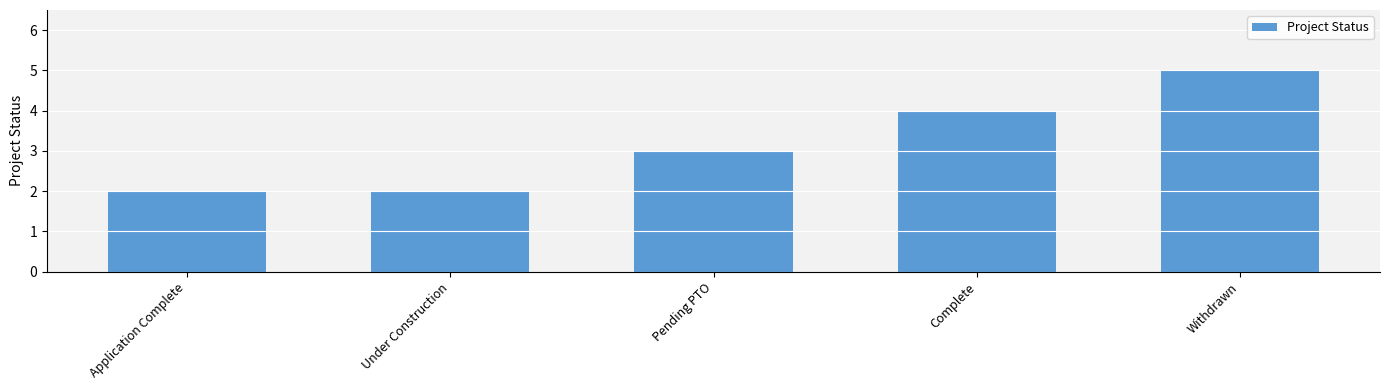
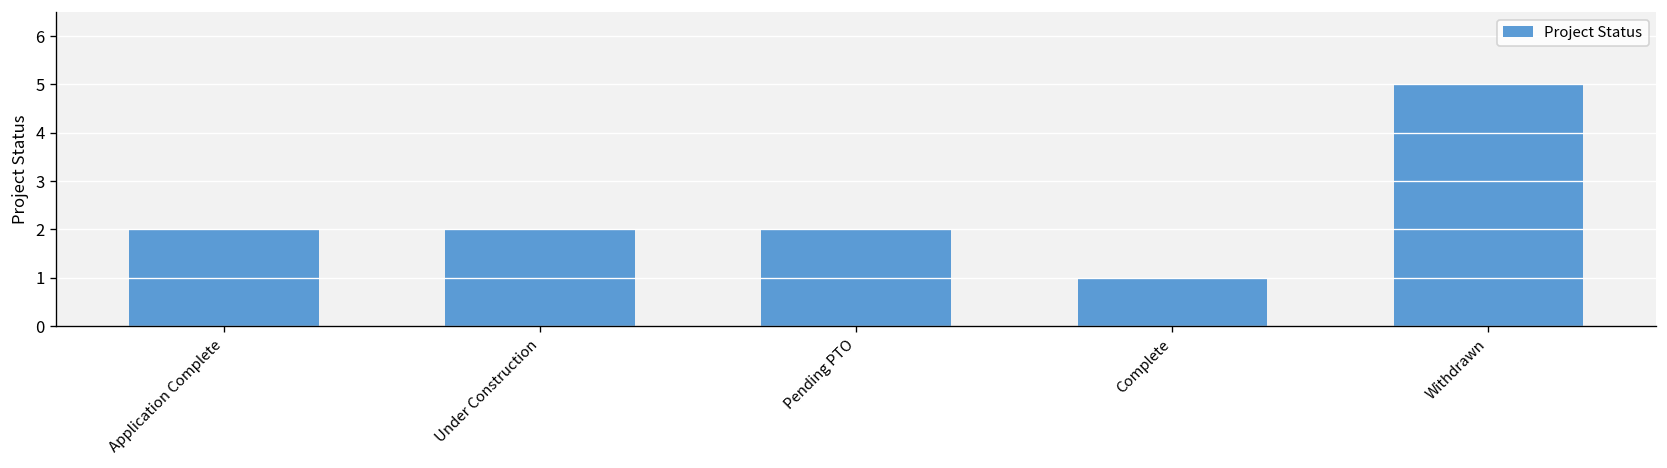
  {
    "Application Complete": 2,
    "Under Construction": 2,
-   "Pending PTO": 3,
-   "Complete": 4,
+   "Pending PTO": 2,
+   "Complete": 1,
    "Withdrawn": 5
  }
